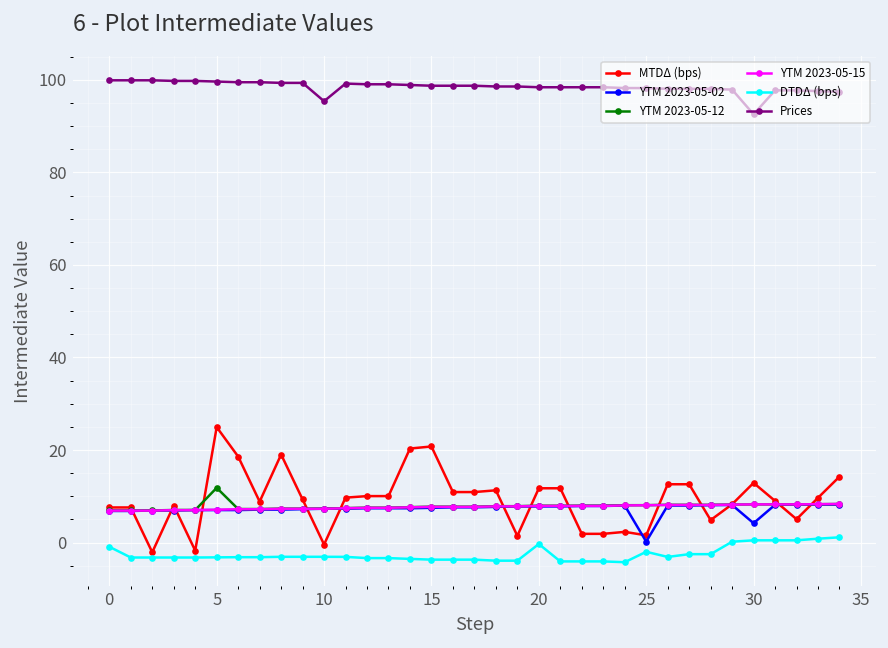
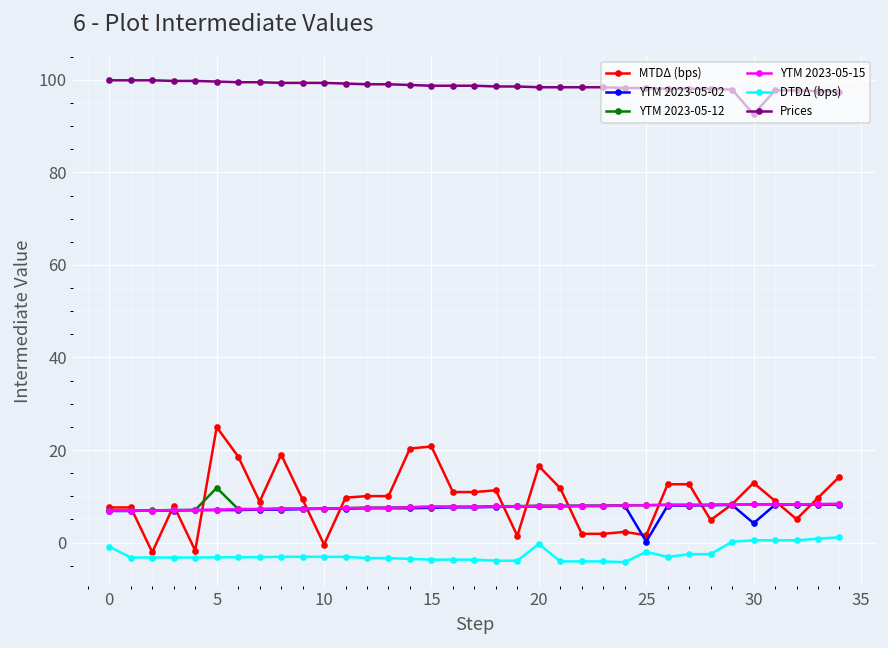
  {
    "MTDΔ (bps)": {
      "5": 25,
      "10": 0,
      "15": 21,
-     "20": 12,
+     "20": 17,
      "25": 2,
      "30": 13
    },
    "YTM 2023-05-02": {
      "25": 0,
      "30": 4
    },
    "YTM 2023-05-12": {
      "5": 12
    },
    "DTDΔ (bps)": {
      "0": -1,
      "5": -3,
      "10": -3,
      "15": -4,
      "20": 0,
      "25": -2,
      "30": 0
    },
    "Prices": {
      "0": 100,
      "5": 100,
-     "10": 95,
+     "10": 99,
      "15": 99,
      "20": 98
    }
  }
